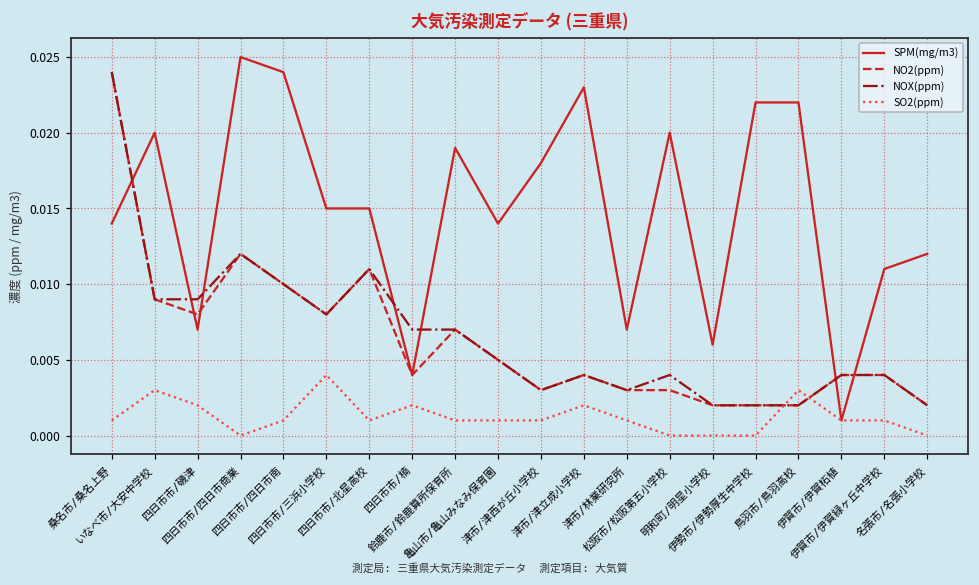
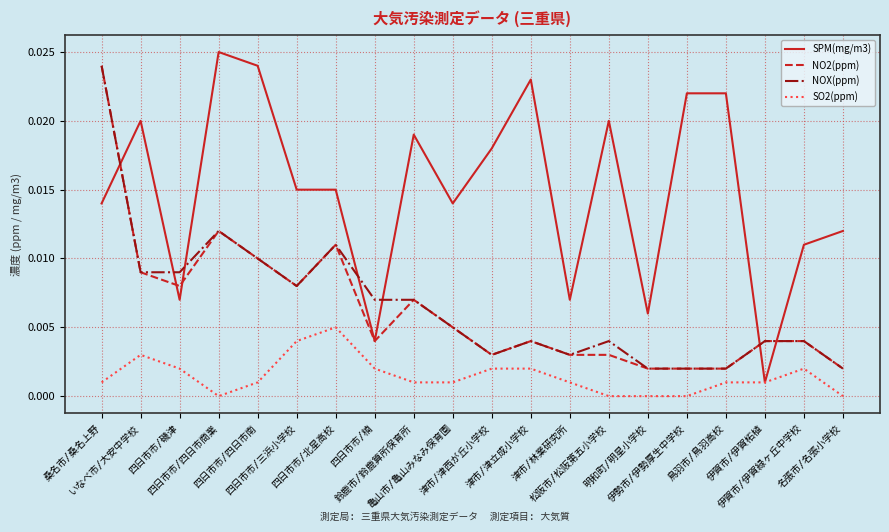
  {
    "SO2(ppm)": {
      "桑名市/桑名上野": 0.001,
      "いなべ市/大安中学校": 0.003,
      "四日市市/磯津": 0.002,
      "四日市市/四日市商業": 0.000,
      "四日市市/四日市南": 0.001,
      "四日市市/三浜小学校": 0.004,
-     "四日市市/北星高校": 0.001,
+     "四日市市/北星高校": 0.005,
      "四日市市/楠": 0.002,
      "鈴鹿市/鈴鹿算所保育所": 0.001,
      "亀山市/亀山みなみ保育園": 0.001,
-     "津市/津西が丘小学校": 0.001,
+     "津市/津西が丘小学校": 0.002,
      "津市/津立成小学校": 0.002,
      "津市/林業研究所": 0.001,
      "松阪市/松阪第五小学校": 0.000,
      "明和町/明星小学校": 0.000,
      "伊勢市/伊勢厚生中学校": 0.000,
-     "鳥羽市/鳥羽高校": 0.003,
-     "伊賀市/伊賀緑ヶ丘中学校": 0.001,
+     "鳥羽市/鳥羽高校": 0.001,
+     "伊賀市/伊賀緑ヶ丘中学校": 0.002,
      "名張市/名張小学校": 0.000
    }
  }
